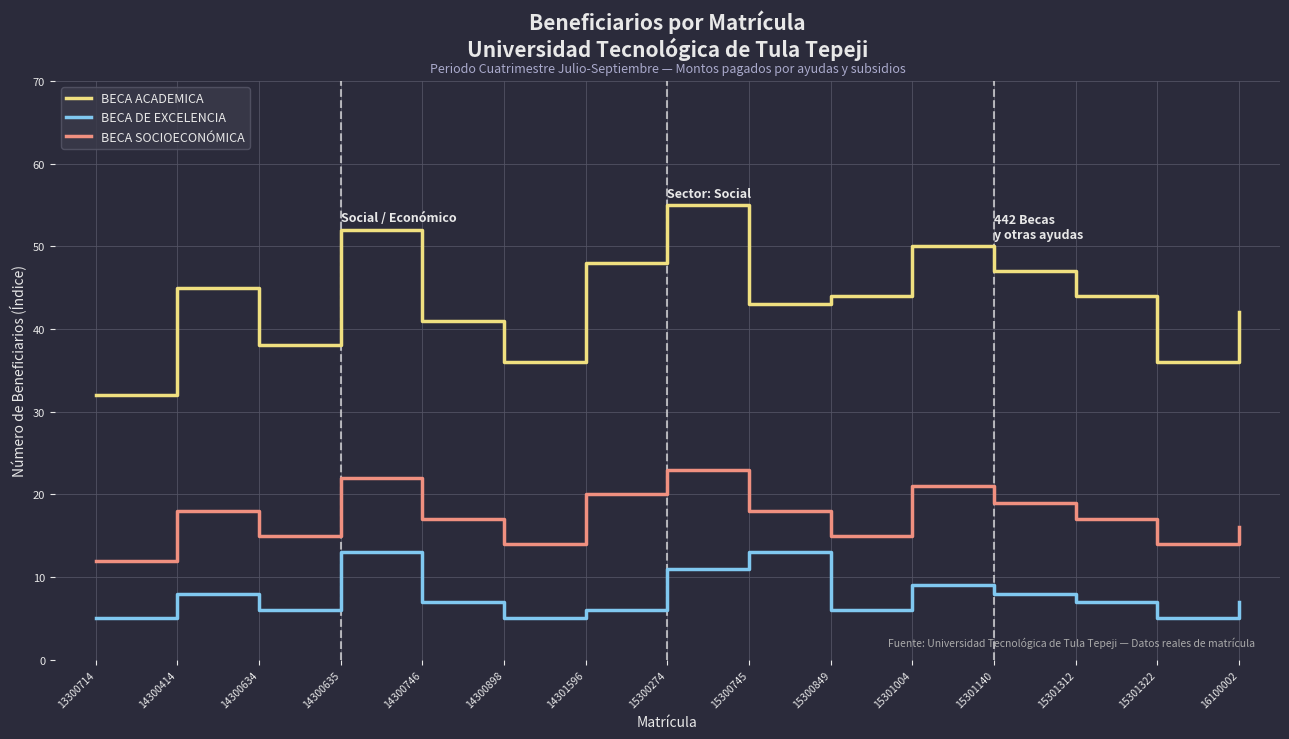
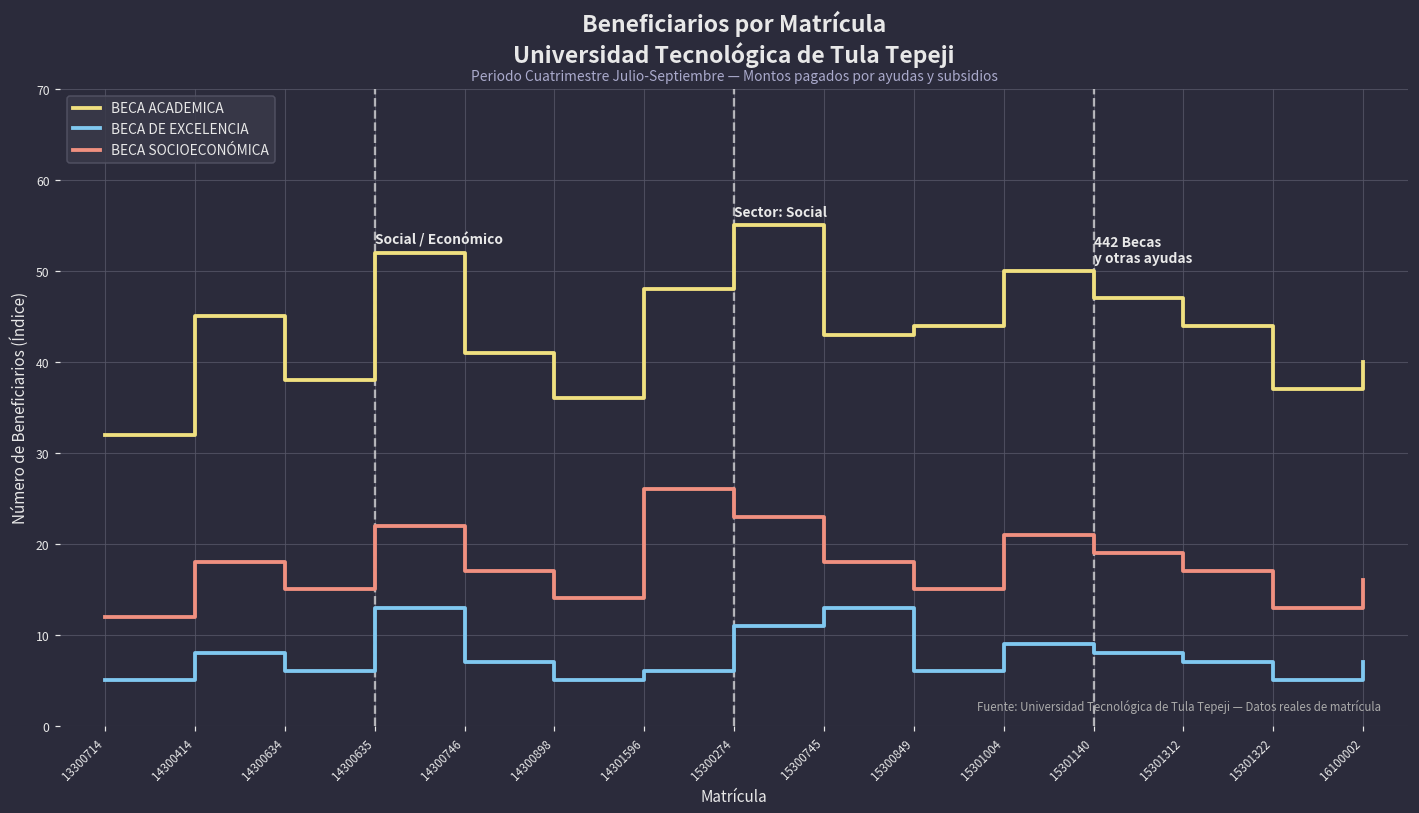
  {
    "BECA ACADEMICA": {
      "13300714": 32,
      "14300414": 45,
      "14300634": 38,
      "14300635": 52,
      "14300746": 41,
      "14300898": 36,
      "14301596": 48,
      "15300274": 55,
      "15300745": 43,
      "15300849": 44,
      "15301004": 50,
      "15301140": 47,
      "15301312": 44,
-     "15301322": 36,
-     "16100002": 42
+     "15301322": 37,
+     "16100002": 40
    },
    "BECA DE EXCELENCIA": {
      "13300714": 5,
      "14300414": 8,
      "14300634": 6,
      "14300635": 13,
      "14300746": 7,
      "14300898": 5,
      "14301596": 6,
      "15300274": 11,
      "15300745": 13,
      "15300849": 6,
      "15301004": 9,
      "15301140": 8,
      "15301312": 7,
      "15301322": 5,
      "16100002": 7
    },
    "BECA SOCIOECONÓMICA": {
      "13300714": 12,
      "14300414": 18,
      "14300634": 15,
      "14300635": 22,
      "14300746": 17,
      "14300898": 14,
-     "14301596": 20,
+     "14301596": 26,
      "15300274": 23,
      "15300745": 18,
      "15300849": 15,
      "15301004": 21,
      "15301140": 19,
      "15301312": 17,
-     "15301322": 14,
+     "15301322": 13,
      "16100002": 16
    }
  }
